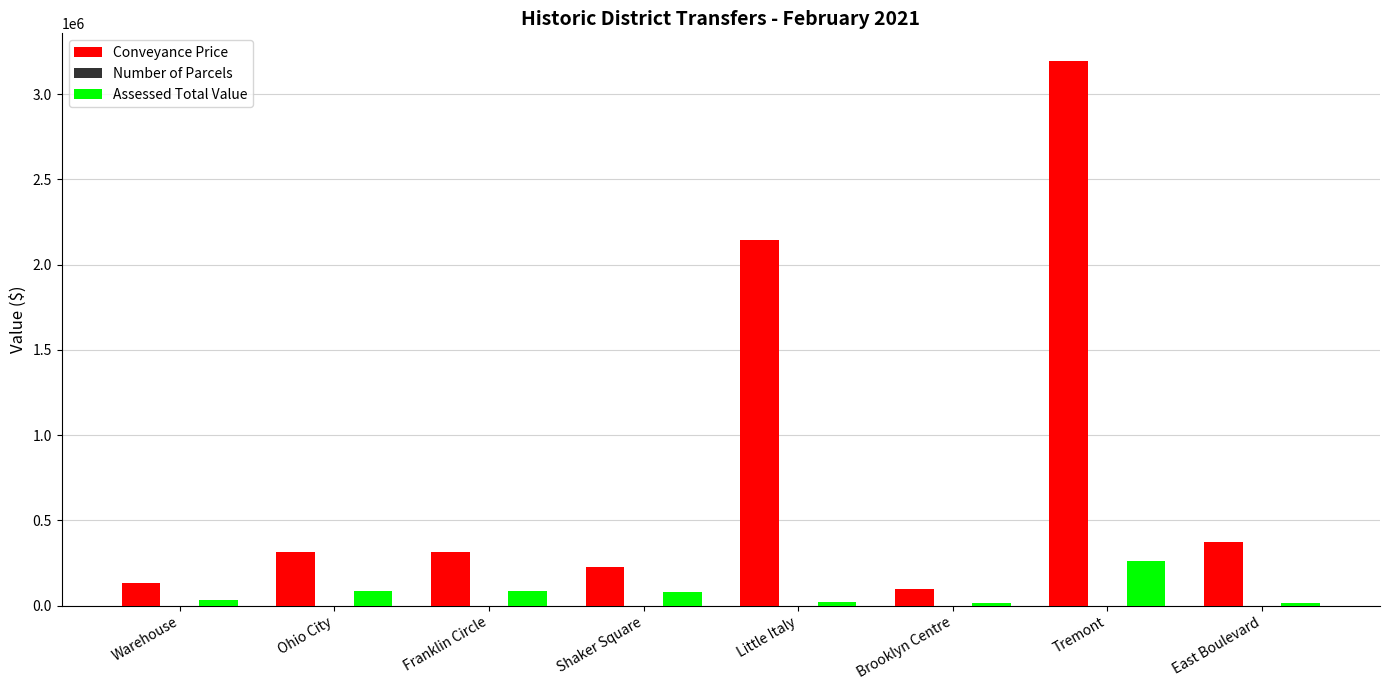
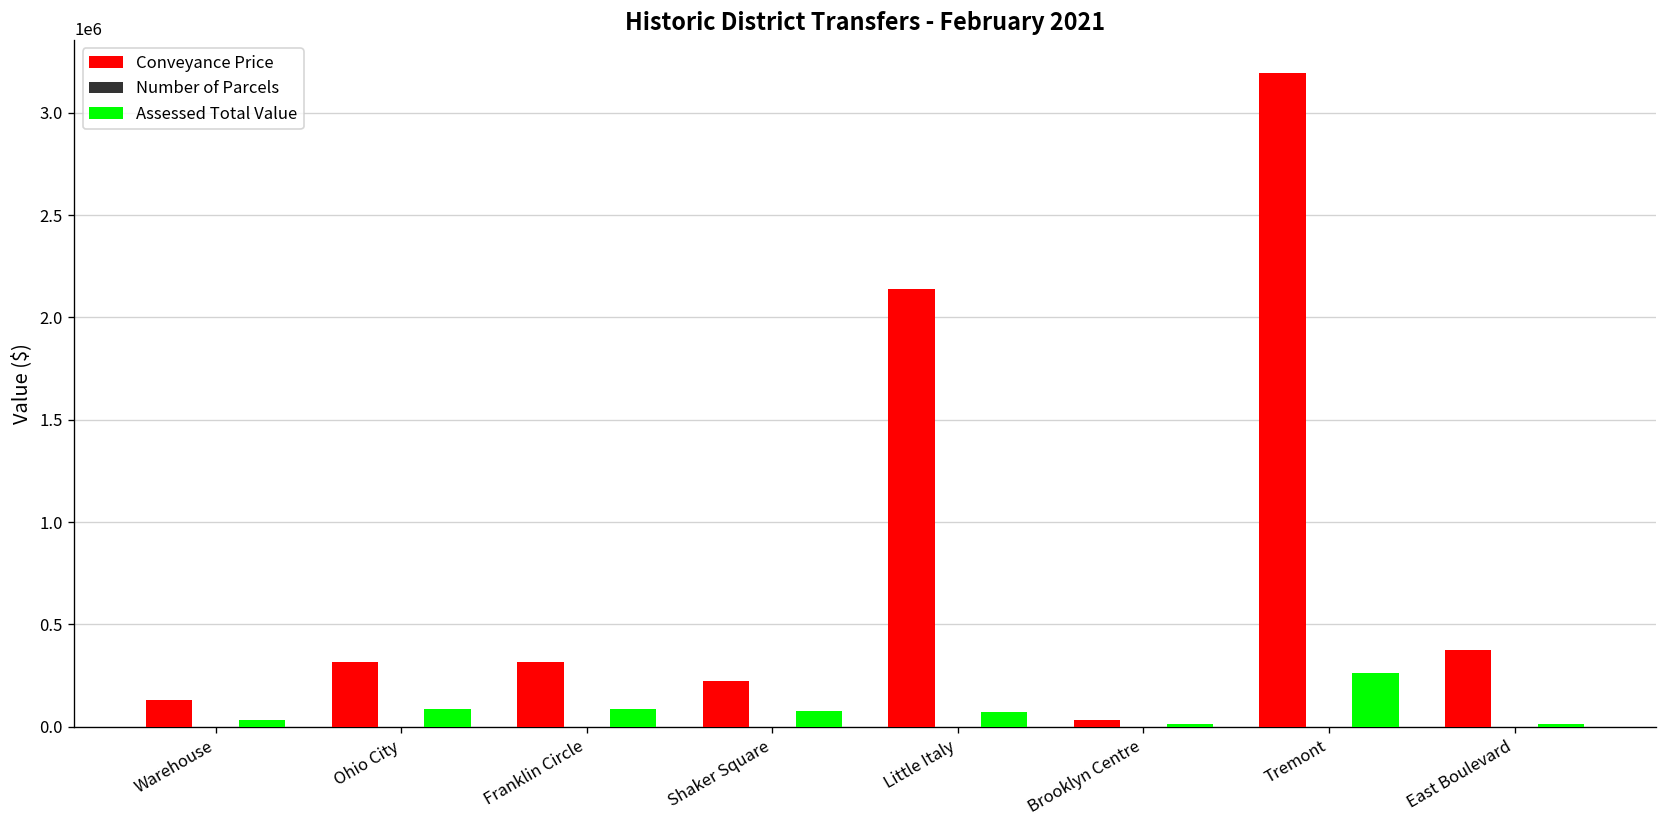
  {
    "Conveyance Price": {
      "Warehouse": 130000,
      "Ohio City": 310000,
      "Franklin Circle": 310000,
      "Shaker Square": 230000,
      "Little Italy": 2140000,
-     "Brooklyn Centre": 100000,
+     "Brooklyn Centre": 30000,
      "Tremont": 3200000,
      "East Boulevard": 370000
    },
    "Assessed Total Value": {
      "Warehouse": 30000,
      "Ohio City": 90000,
      "Franklin Circle": 90000,
      "Shaker Square": 80000,
-     "Little Italy": 20000,
+     "Little Italy": 70000,
      "Tremont": 260000
    }
  }
